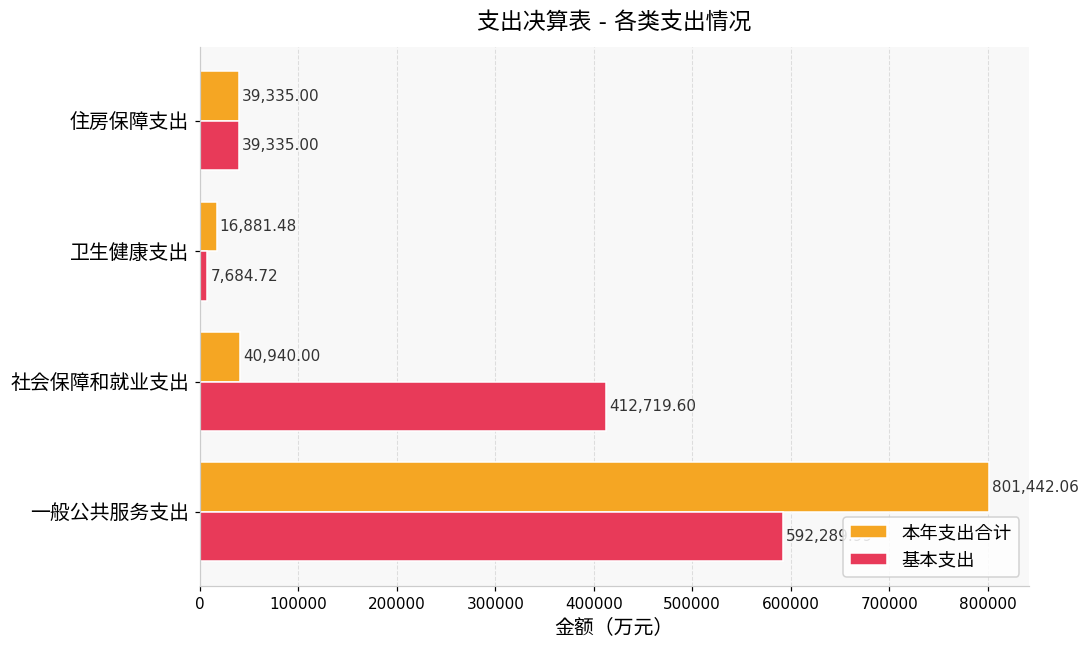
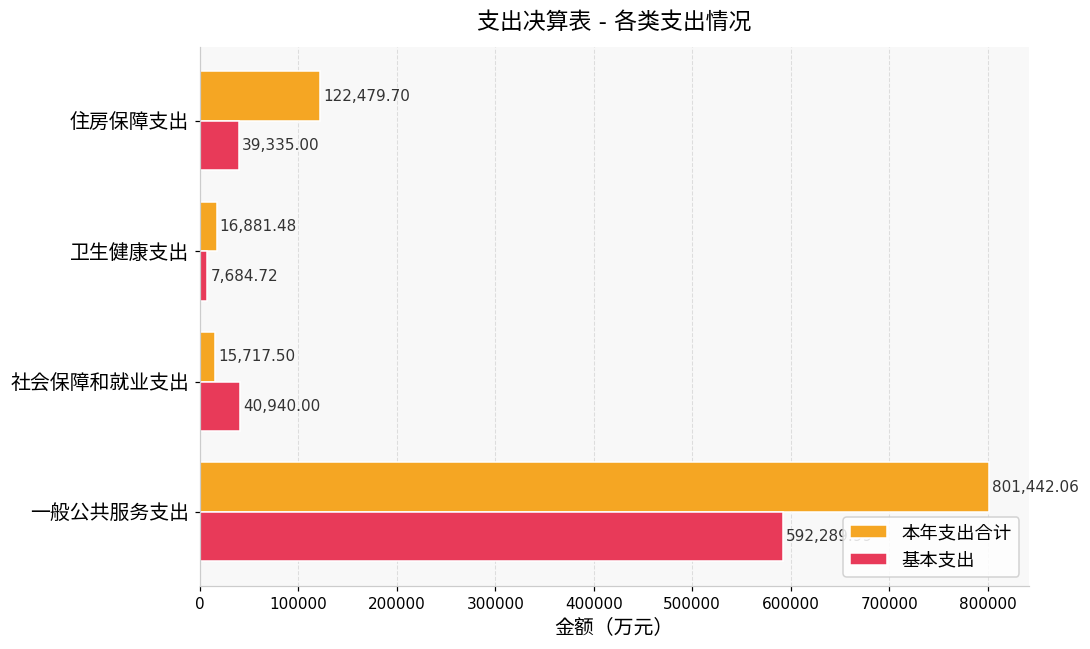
  {
    "本年支出合计": {
-     "住房保障支出": "39,335.00",
+     "住房保障支出": "122,479.70",
      "卫生健康支出": "16,881.48",
-     "社会保障和就业支出": "40,940.00",
+     "社会保障和就业支出": "15,717.50",
      "一般公共服务支出": "801,442.06"
    },
    "基本支出": {
      "住房保障支出": "39,335.00",
      "卫生健康支出": "7,684.72",
-     "社会保障和就业支出": "412,719.60"
+     "社会保障和就业支出": "40,940.00"
    }
  }
